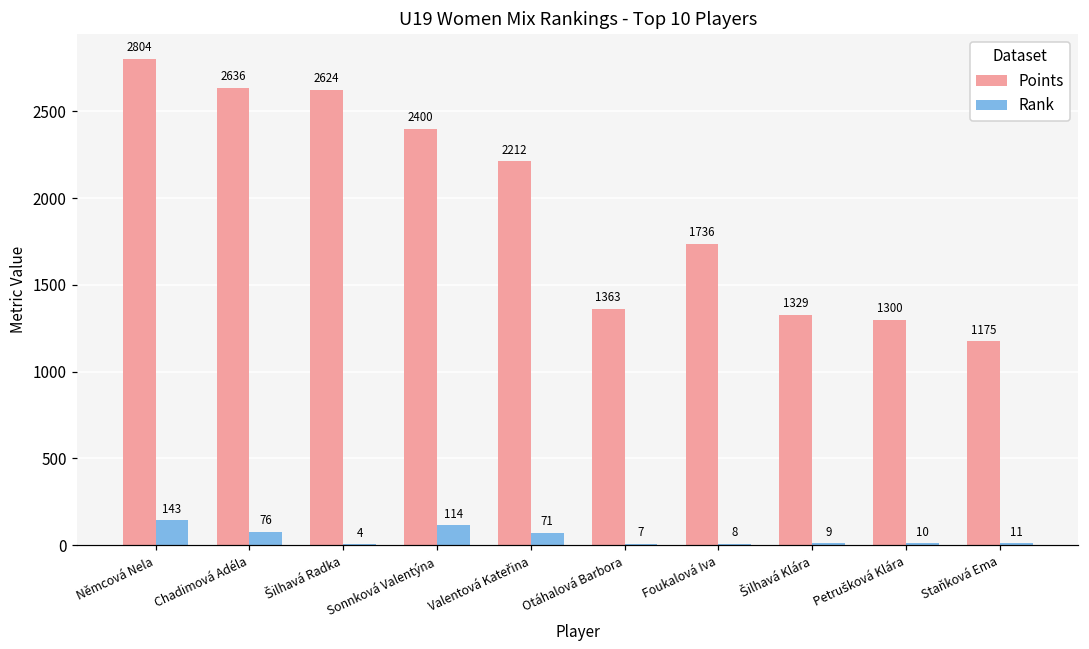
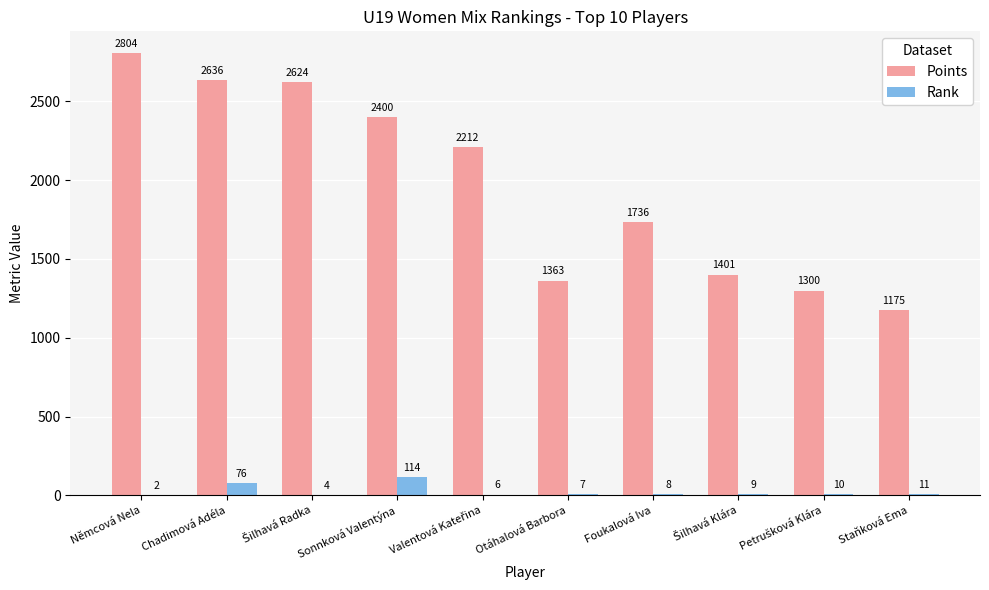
  {
    "Points": {
      "Němcová Nela": 2804,
      "Chadimová Adéla": 2636,
      "Šilhavá Radka": 2624,
      "Sonnková Valentýna": 2400,
      "Valentová Kateřina": 2212,
      "Otáhalová Barbora": 1363,
      "Foukalová Iva": 1736,
-     "Šilhavá Klára": 1329,
+     "Šilhavá Klára": 1401,
      "Petrušková Klára": 1300,
      "Staňková Ema": 1175
    },
    "Rank": {
-     "Němcová Nela": 143,
+     "Němcová Nela": 2,
      "Chadimová Adéla": 76,
      "Šilhavá Radka": 4,
      "Sonnková Valentýna": 114,
-     "Valentová Kateřina": 71,
+     "Valentová Kateřina": 6,
      "Otáhalová Barbora": 7,
      "Foukalová Iva": 8,
      "Šilhavá Klára": 9,
      "Petrušková Klára": 10,
      "Staňková Ema": 11
    }
  }
